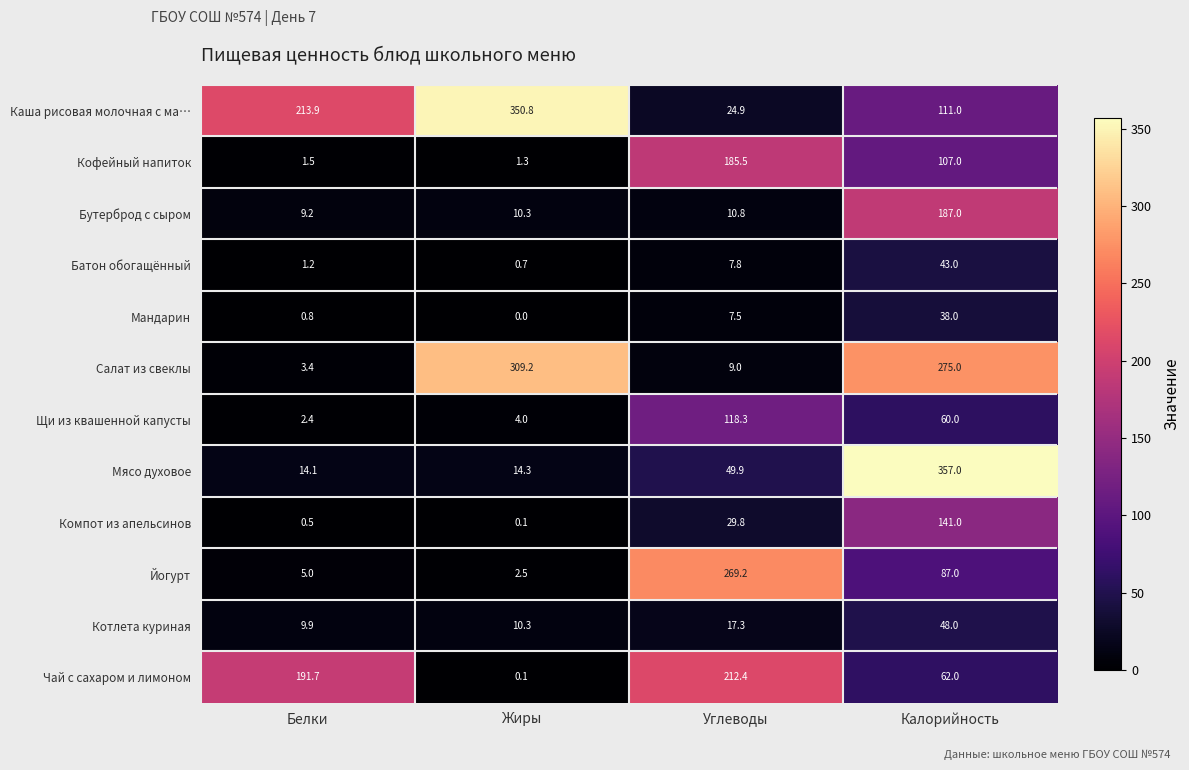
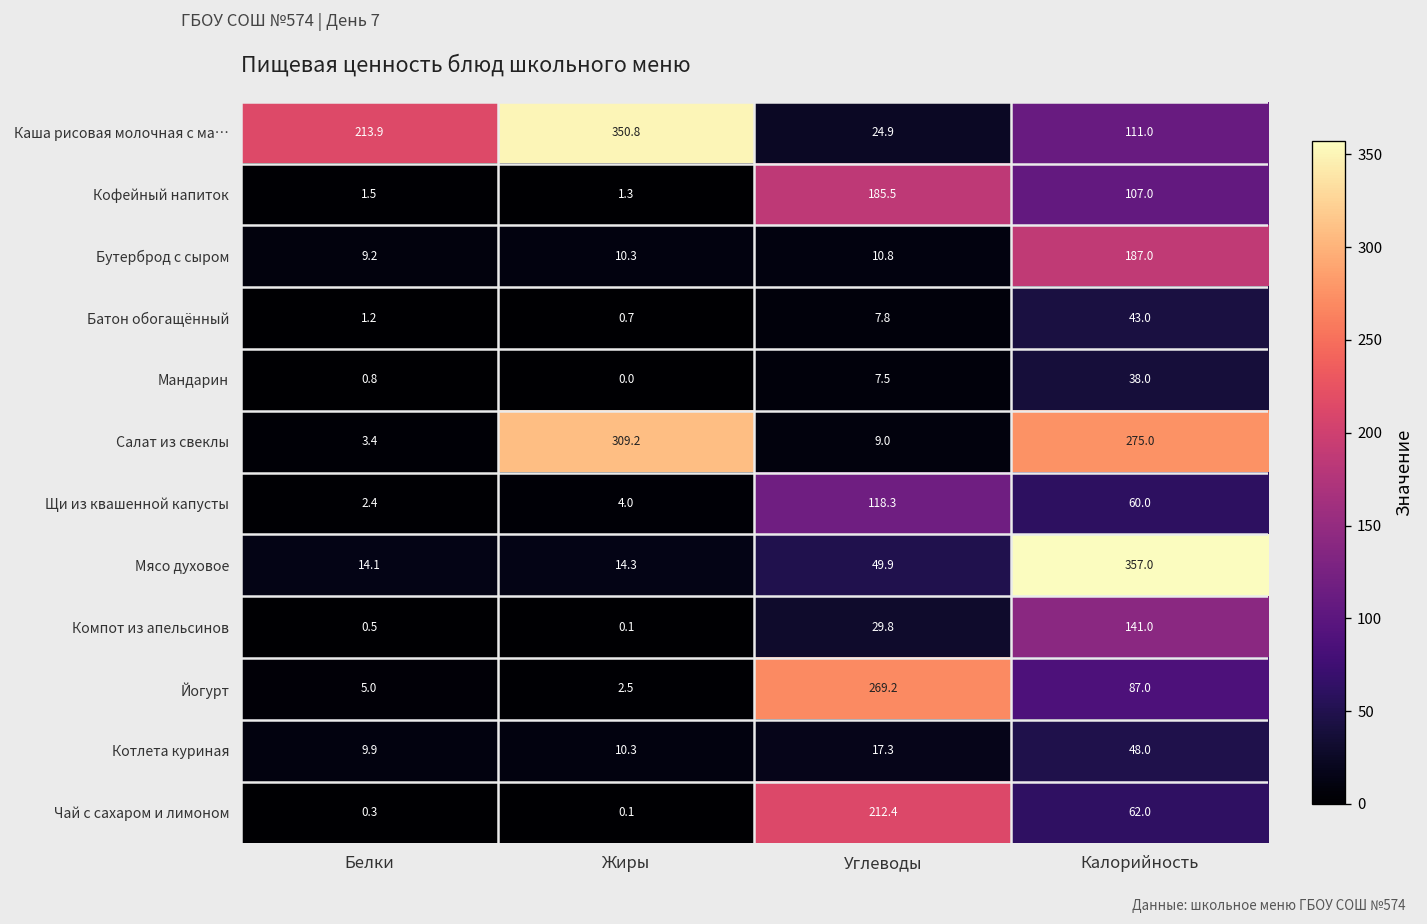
  {
    "Каша рисовая молочная с ма…": {
      "Белки": 213.9,
      "Жиры": 350.8,
      "Углеводы": 24.9,
      "Калорийность": 111.0
    },
    "Кофейный напиток": {
      "Белки": 1.5,
      "Жиры": 1.3,
      "Углеводы": 185.5,
      "Калорийность": 107.0
    },
    "Бутерброд с сыром": {
      "Белки": 9.2,
      "Жиры": 10.3,
      "Углеводы": 10.8,
      "Калорийность": 187.0
    },
    "Батон обогащённый": {
      "Белки": 1.2,
      "Жиры": 0.7,
      "Углеводы": 7.8,
      "Калорийность": 43.0
    },
    "Мандарин": {
      "Белки": 0.8,
      "Жиры": 0.0,
      "Углеводы": 7.5,
      "Калорийность": 38.0
    },
    "Салат из свеклы": {
      "Белки": 3.4,
      "Жиры": 309.2,
      "Углеводы": 9.0,
      "Калорийность": 275.0
    },
    "Щи из квашенной капусты": {
      "Белки": 2.4,
      "Жиры": 4.0,
      "Углеводы": 118.3,
      "Калорийность": 60.0
    },
    "Мясо духовое": {
      "Белки": 14.1,
      "Жиры": 14.3,
      "Углеводы": 49.9,
      "Калорийность": 357.0
    },
    "Компот из апельсинов": {
      "Белки": 0.5,
      "Жиры": 0.1,
      "Углеводы": 29.8,
      "Калорийность": 141.0
    },
    "Йогурт": {
      "Белки": 5.0,
      "Жиры": 2.5,
      "Углеводы": 269.2,
      "Калорийность": 87.0
    },
    "Котлета куриная": {
      "Белки": 9.9,
      "Жиры": 10.3,
      "Углеводы": 17.3,
      "Калорийность": 48.0
    },
    "Чай с сахаром и лимоном": {
-     "Белки": 191.7,
+     "Белки": 0.3,
      "Жиры": 0.1,
      "Углеводы": 212.4,
      "Калорийность": 62.0
    }
  }
